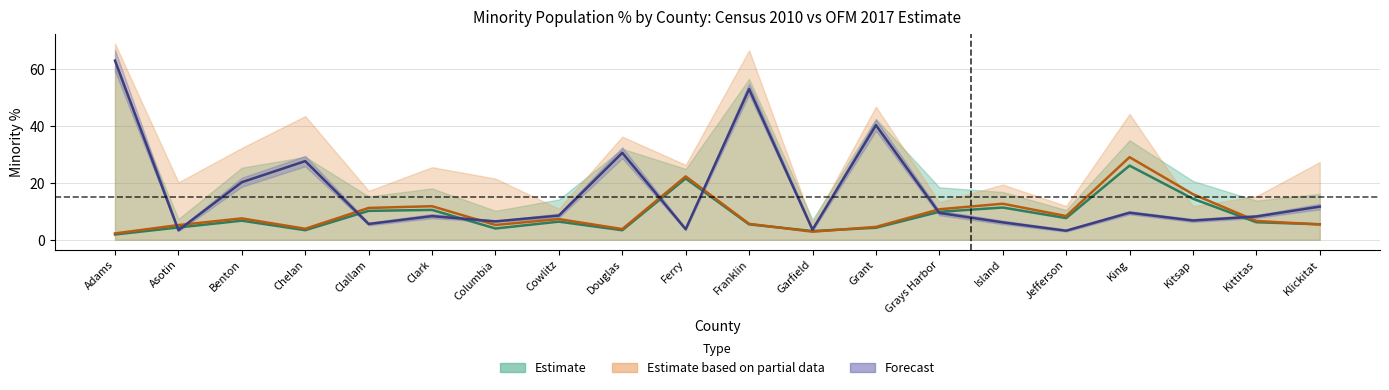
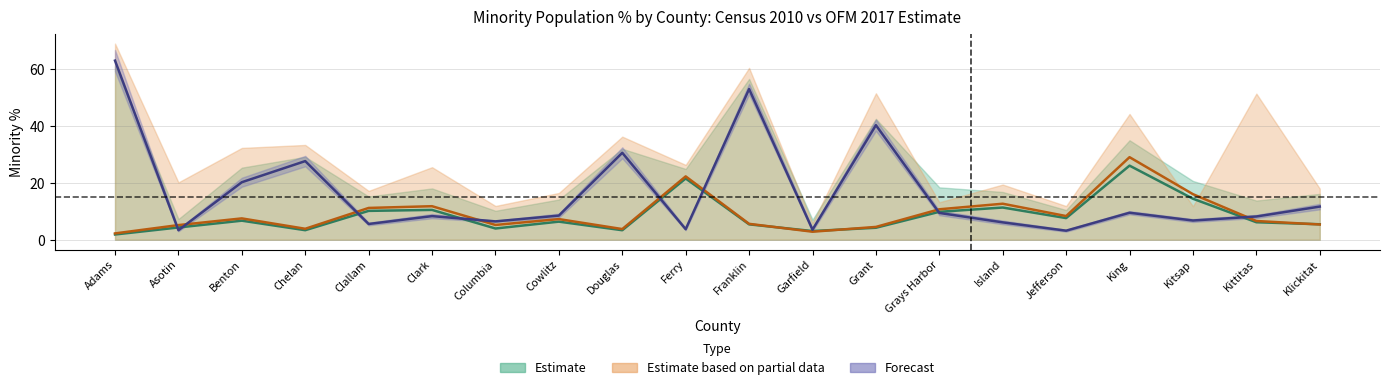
  {
    "Estimate based on partial data": {
      "Adams": 69,
      "Asotin": 20,
      "Benton": 32,
-     "Chelan": 43,
+     "Chelan": 33,
      "Clallam": 17,
      "Clark": 26,
-     "Columbia": 22,
-     "Cowlitz": 11,
+     "Columbia": 12,
+     "Cowlitz": 16,
      "Douglas": 36,
      "Ferry": 26,
-     "Franklin": 67,
+     "Franklin": 60,
      "Garfield": 6,
-     "Grant": 47,
+     "Grant": 52,
      "Grays Harbor": 13,
      "Island": 19,
      "Jefferson": 12,
      "King": 44,
      "Kitsap": 12,
-     "Kittitas": 15,
-     "Klickitat": 27
+     "Kittitas": 51,
+     "Klickitat": 18
    }
  }
